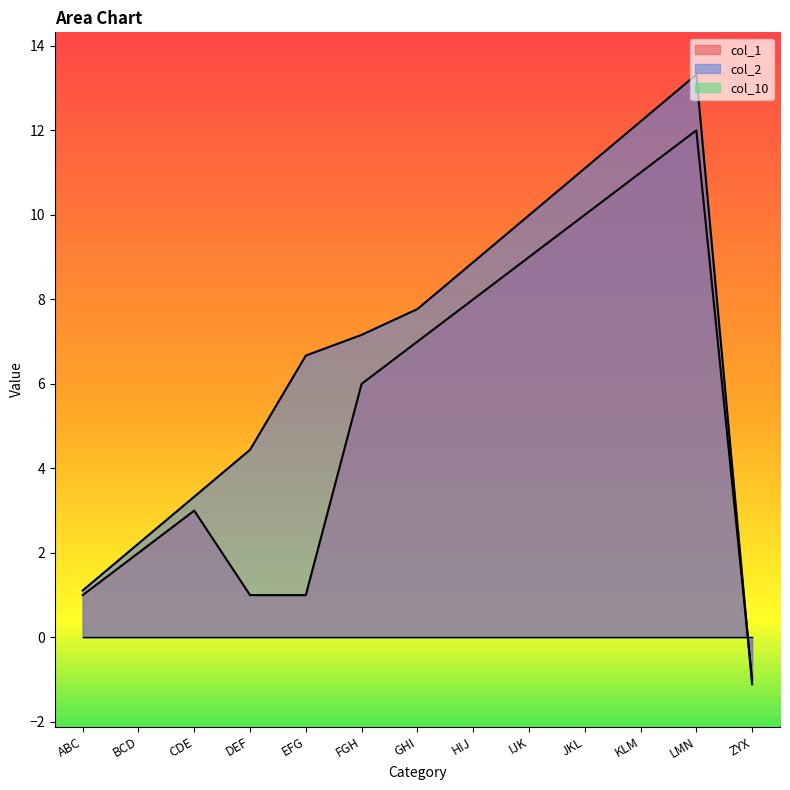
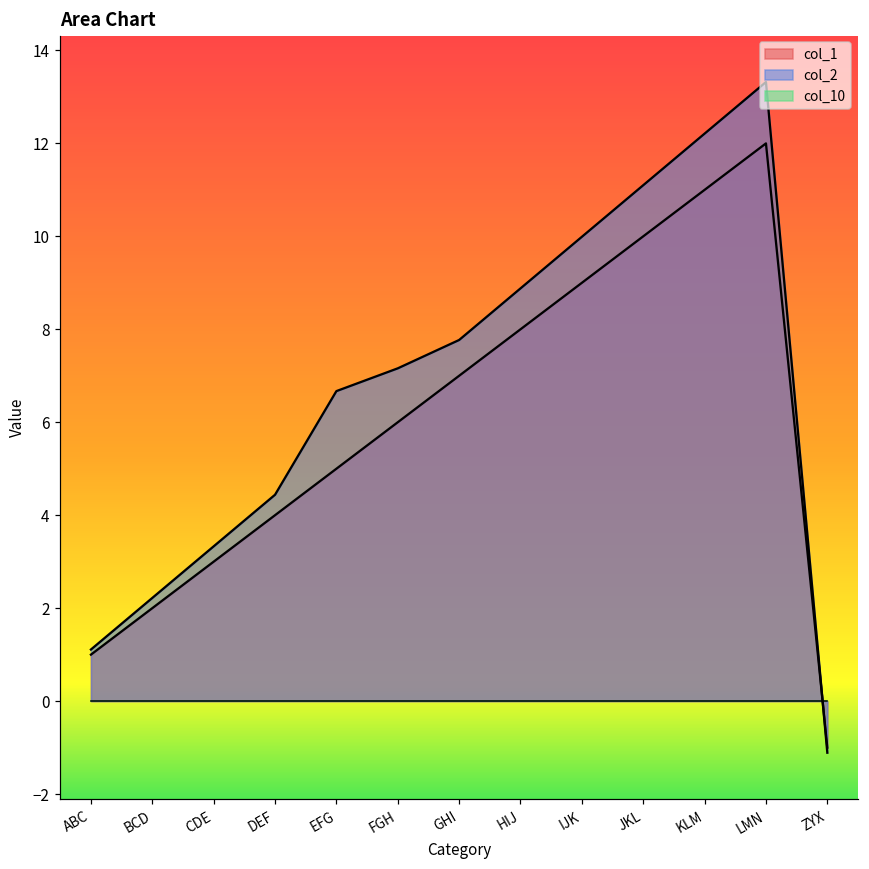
  {
    "col_1": {
-     "DEF": 1,
-     "EFG": 1
+     "DEF": 4,
+     "EFG": 5
    },
    "col_10": {
      "ABC": 0,
      "BCD": 0,
      "CDE": 0,
      "DEF": 0,
      "EFG": 0,
      "FGH": 0,
      "GHI": 0,
      "HIJ": 0,
      "IJK": 0,
      "JKL": 0,
      "KLM": 0,
      "LMN": 0
    }
  }
